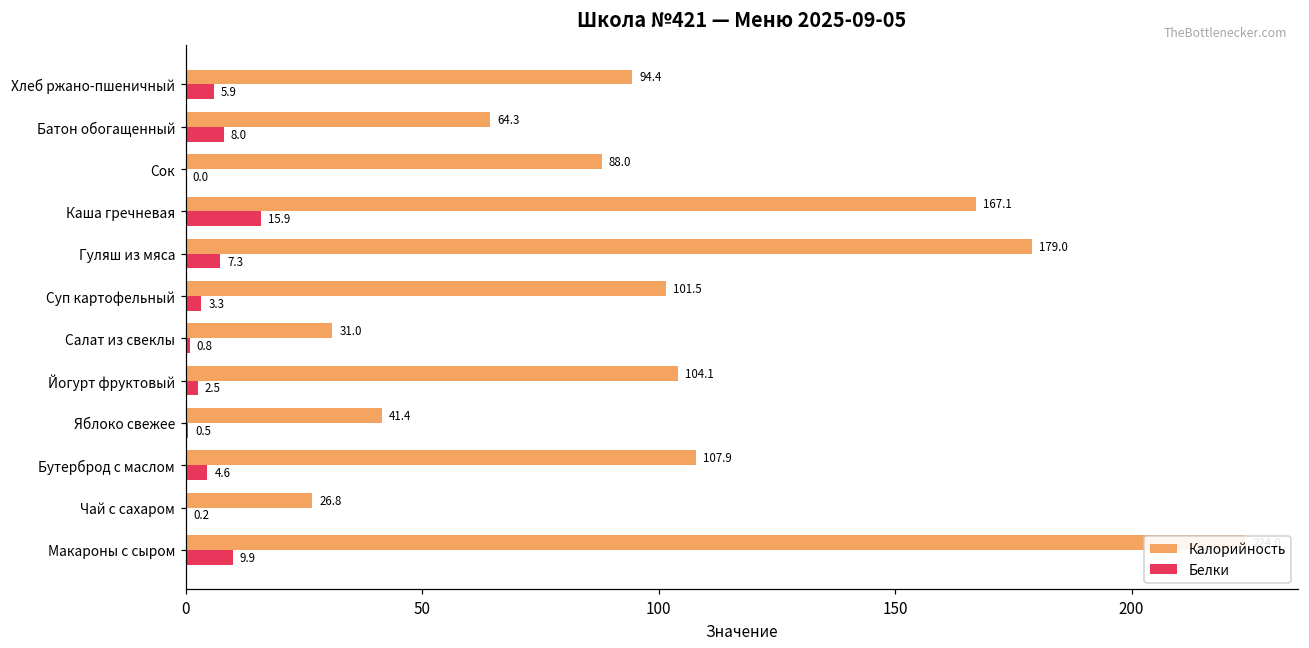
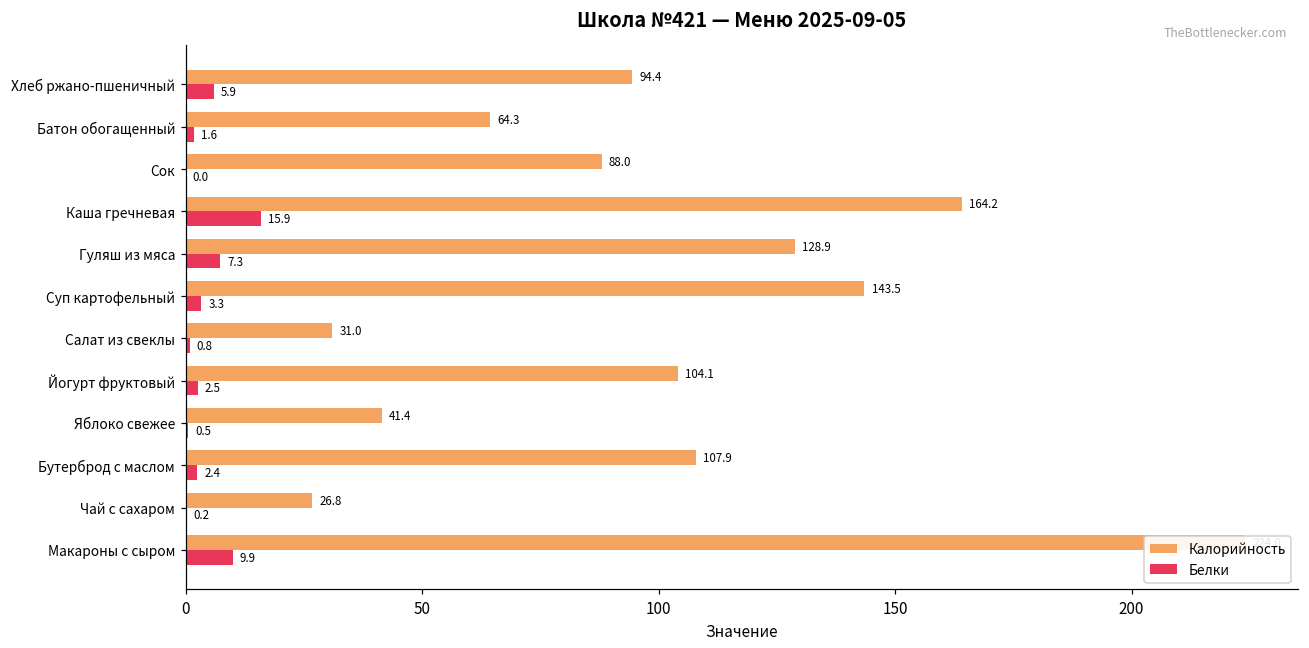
  {
    "Калорийность": {
      "Хлеб ржано-пшеничный": 94.4,
      "Батон обогащенный": 64.3,
      "Сок": 88.0,
-     "Каша гречневая": 167.1,
-     "Гуляш из мяса": 179.0,
-     "Суп картофельный": 101.5,
+     "Каша гречневая": 164.2,
+     "Гуляш из мяса": 128.9,
+     "Суп картофельный": 143.5,
      "Салат из свеклы": 31.0,
      "Йогурт фруктовый": 104.1,
      "Яблоко свежее": 41.4,
      "Бутерброд с маслом": 107.9,
      "Чай с сахаром": 26.8
    },
    "Белки": {
      "Хлеб ржано-пшеничный": 5.9,
-     "Батон обогащенный": 8.0,
+     "Батон обогащенный": 1.6,
      "Сок": 0.0,
      "Каша гречневая": 15.9,
      "Гуляш из мяса": 7.3,
      "Суп картофельный": 3.3,
      "Салат из свеклы": 0.8,
      "Йогурт фруктовый": 2.5,
      "Яблоко свежее": 0.5,
-     "Бутерброд с маслом": 4.6,
+     "Бутерброд с маслом": 2.4,
      "Чай с сахаром": 0.2,
      "Макароны с сыром": 9.9
    }
  }
